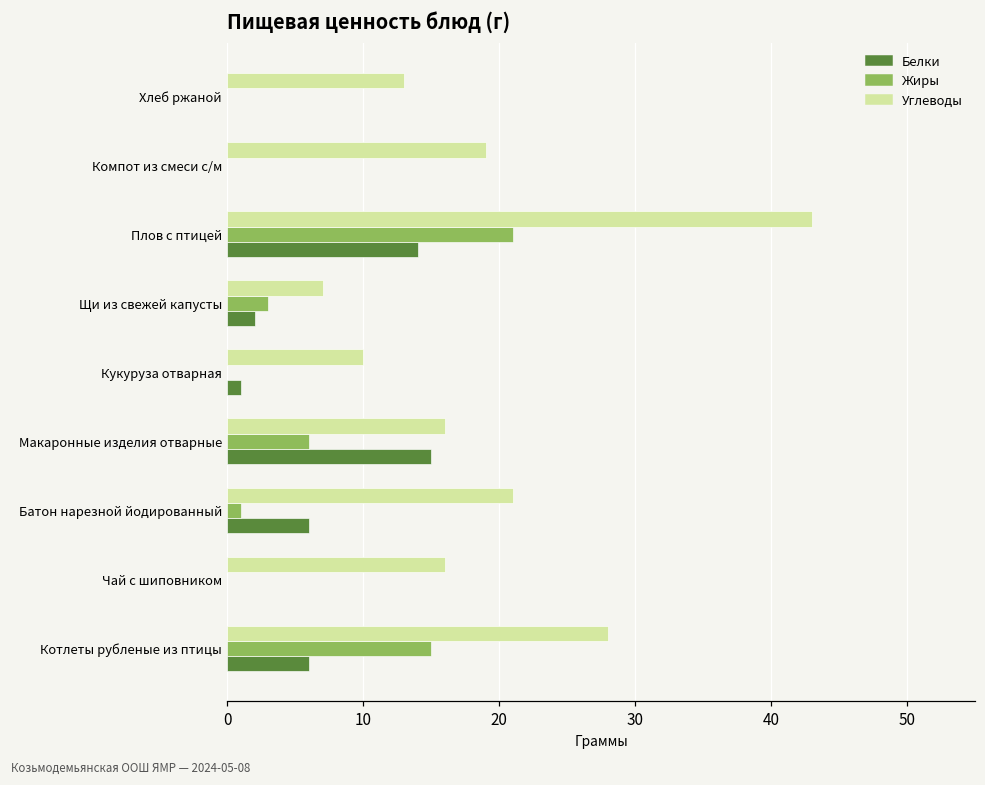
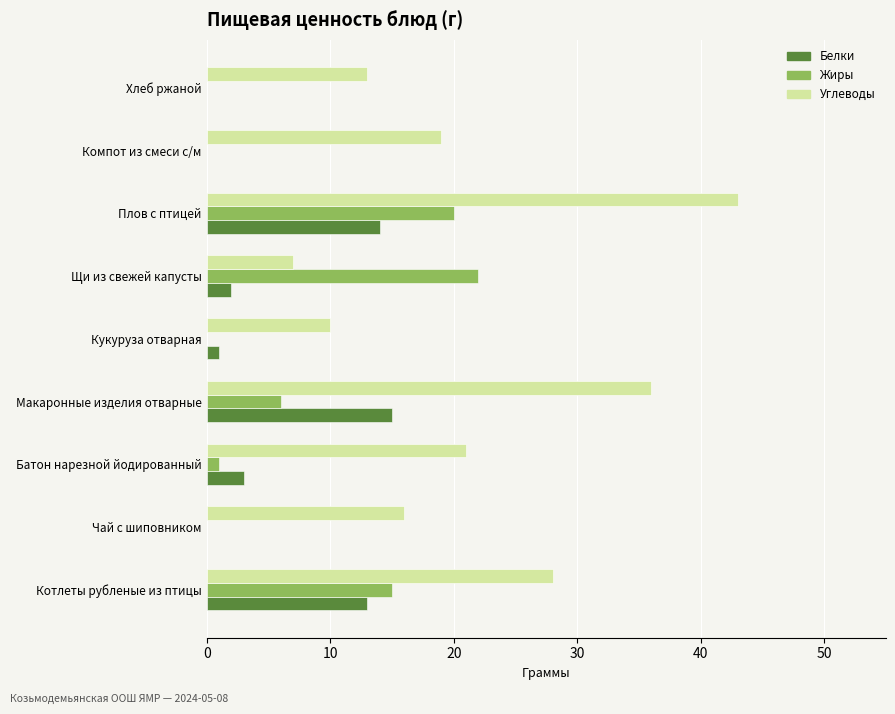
  {
    "Белки": {
      "Хлеб ржаной": 0,
      "Компот из смеси с/м": 0,
      "Плов с птицей": 14,
      "Щи из свежей капусты": 2,
      "Кукуруза отварная": 1,
      "Макаронные изделия отварные": 15,
-     "Батон нарезной йодированный": 6,
+     "Батон нарезной йодированный": 3,
      "Чай с шиповником": 0,
-     "Котлеты рубленые из птицы": 6
+     "Котлеты рубленые из птицы": 13
    },
    "Жиры": {
      "Хлеб ржаной": 0,
      "Компот из смеси с/м": 0,
-     "Плов с птицей": 21,
-     "Щи из свежей капусты": 3,
+     "Плов с птицей": 20,
+     "Щи из свежей капусты": 22,
      "Кукуруза отварная": 0,
      "Макаронные изделия отварные": 6,
      "Батон нарезной йодированный": 1,
      "Чай с шиповником": 0,
      "Котлеты рубленые из птицы": 15
    },
    "Углеводы": {
      "Хлеб ржаной": 13,
      "Компот из смеси с/м": 19,
      "Плов с птицей": 43,
      "Щи из свежей капусты": 7,
      "Кукуруза отварная": 10,
-     "Макаронные изделия отварные": 16,
+     "Макаронные изделия отварные": 36,
      "Батон нарезной йодированный": 21,
      "Чай с шиповником": 16,
      "Котлеты рубленые из птицы": 28
    }
  }
